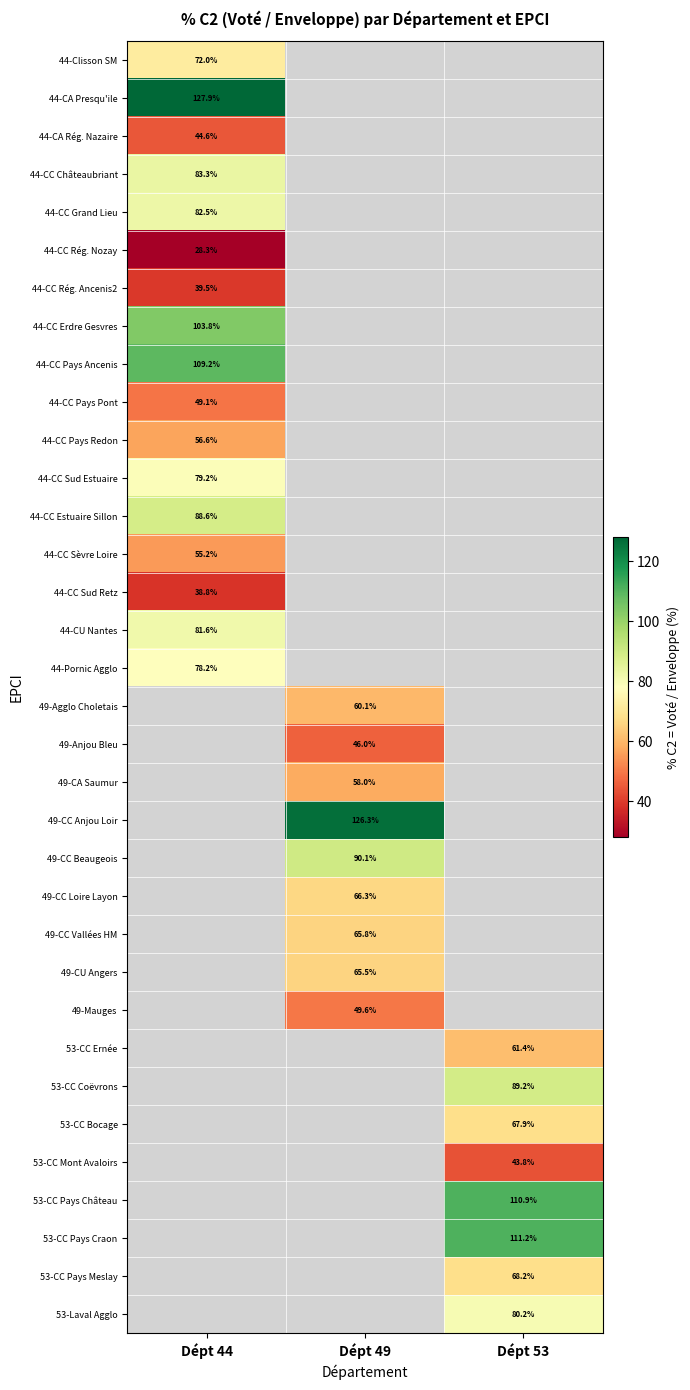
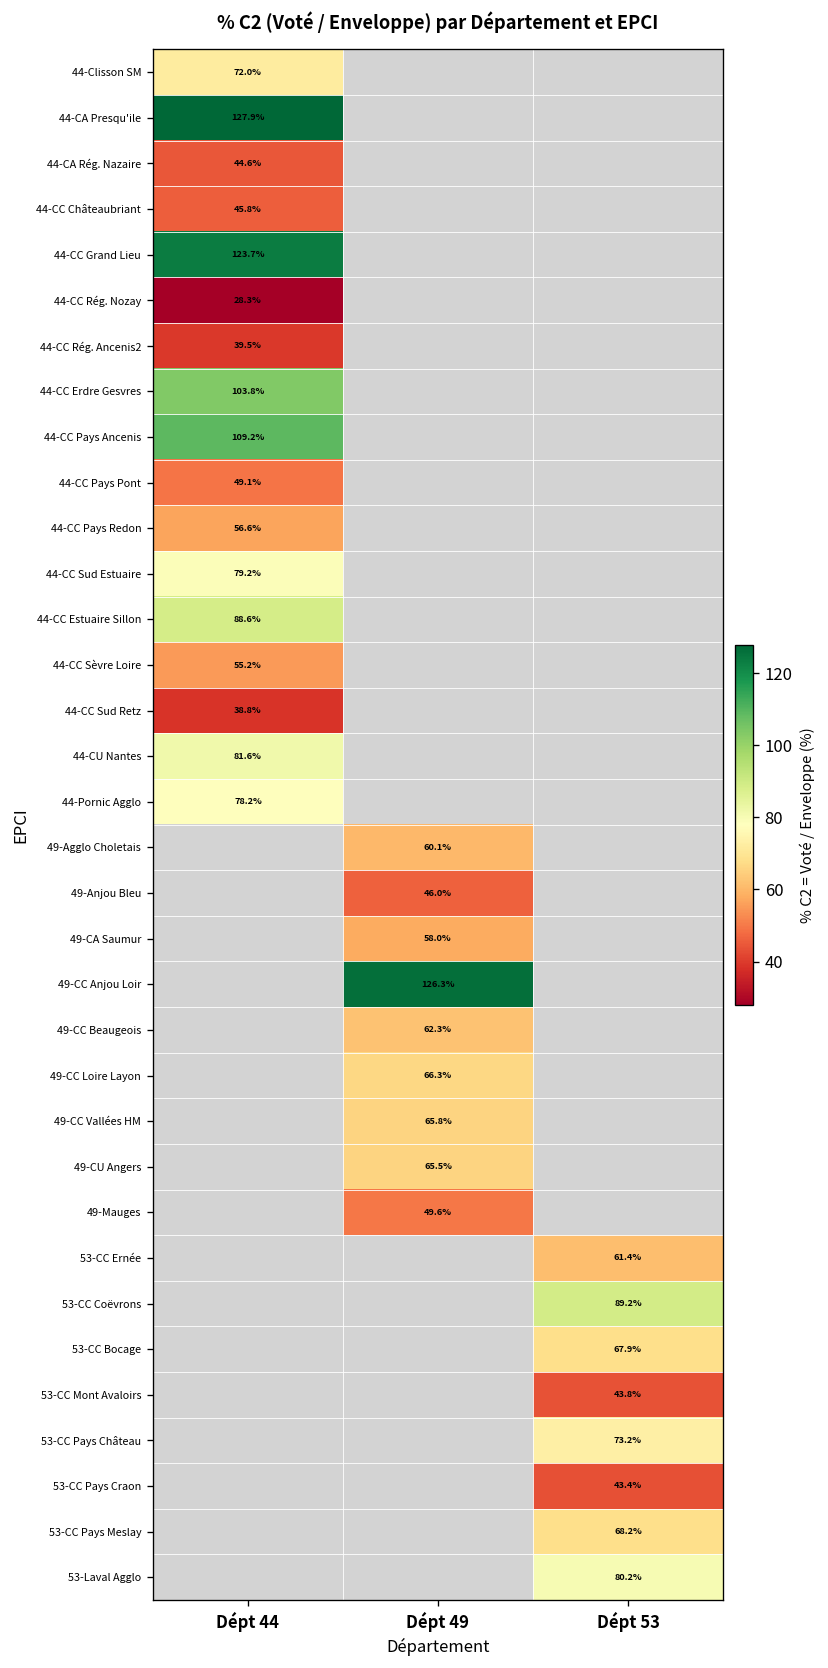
  {
    "44-Clisson SM": {
      "Dépt 44": "72.0%"
    },
    "44-CA Presqu'ile": {
      "Dépt 44": "127.9%"
    },
    "44-CA Rég. Nazaire": {
      "Dépt 44": "44.6%"
    },
    "44-CC Châteaubriant": {
-     "Dépt 44": "83.3%"
+     "Dépt 44": "45.8%"
    },
    "44-CC Grand Lieu": {
-     "Dépt 44": "82.5%"
+     "Dépt 44": "123.7%"
    },
    "44-CC Rég. Nozay": {
      "Dépt 44": "28.3%"
    },
    "44-CC Rég. Ancenis2": {
      "Dépt 44": "39.5%"
    },
    "44-CC Erdre Gesvres": {
      "Dépt 44": "103.8%"
    },
    "44-CC Pays Ancenis": {
      "Dépt 44": "109.2%"
    },
    "44-CC Pays Pont": {
      "Dépt 44": "49.1%"
    },
    "44-CC Pays Redon": {
      "Dépt 44": "56.6%"
    },
    "44-CC Sud Estuaire": {
      "Dépt 44": "79.2%"
    },
    "44-CC Estuaire Sillon": {
      "Dépt 44": "88.6%"
    },
    "44-CC Sèvre Loire": {
      "Dépt 44": "55.2%"
    },
    "44-CC Sud Retz": {
      "Dépt 44": "38.8%"
    },
    "44-CU Nantes": {
      "Dépt 44": "81.6%"
    },
    "44-Pornic Agglo": {
      "Dépt 44": "78.2%"
    },
    "49-Agglo Choletais": {
      "Dépt 49": "60.1%"
    },
    "49-Anjou Bleu": {
      "Dépt 49": "46.0%"
    },
    "49-CA Saumur": {
      "Dépt 49": "58.0%"
    },
    "49-CC Anjou Loir": {
      "Dépt 49": "126.3%"
    },
    "49-CC Beaugeois": {
-     "Dépt 49": "90.1%"
+     "Dépt 49": "62.3%"
    },
    "49-CC Loire Layon": {
      "Dépt 49": "66.3%"
    },
    "49-CC Vallées HM": {
      "Dépt 49": "65.8%"
    },
    "49-CU Angers": {
      "Dépt 49": "65.5%"
    },
    "49-Mauges": {
      "Dépt 49": "49.6%"
    },
    "53-CC Ernée": {
      "Dépt 53": "61.4%"
    },
    "53-CC Coëvrons": {
      "Dépt 53": "89.2%"
    },
    "53-CC Bocage": {
      "Dépt 53": "67.9%"
    },
    "53-CC Mont Avaloirs": {
      "Dépt 53": "43.8%"
    },
    "53-CC Pays Château": {
-     "Dépt 53": "110.9%"
+     "Dépt 53": "73.2%"
    },
    "53-CC Pays Craon": {
-     "Dépt 53": "111.2%"
+     "Dépt 53": "43.4%"
    },
    "53-CC Pays Meslay": {
      "Dépt 53": "68.2%"
    },
    "53-Laval Agglo": {
      "Dépt 53": "80.2%"
    }
  }
